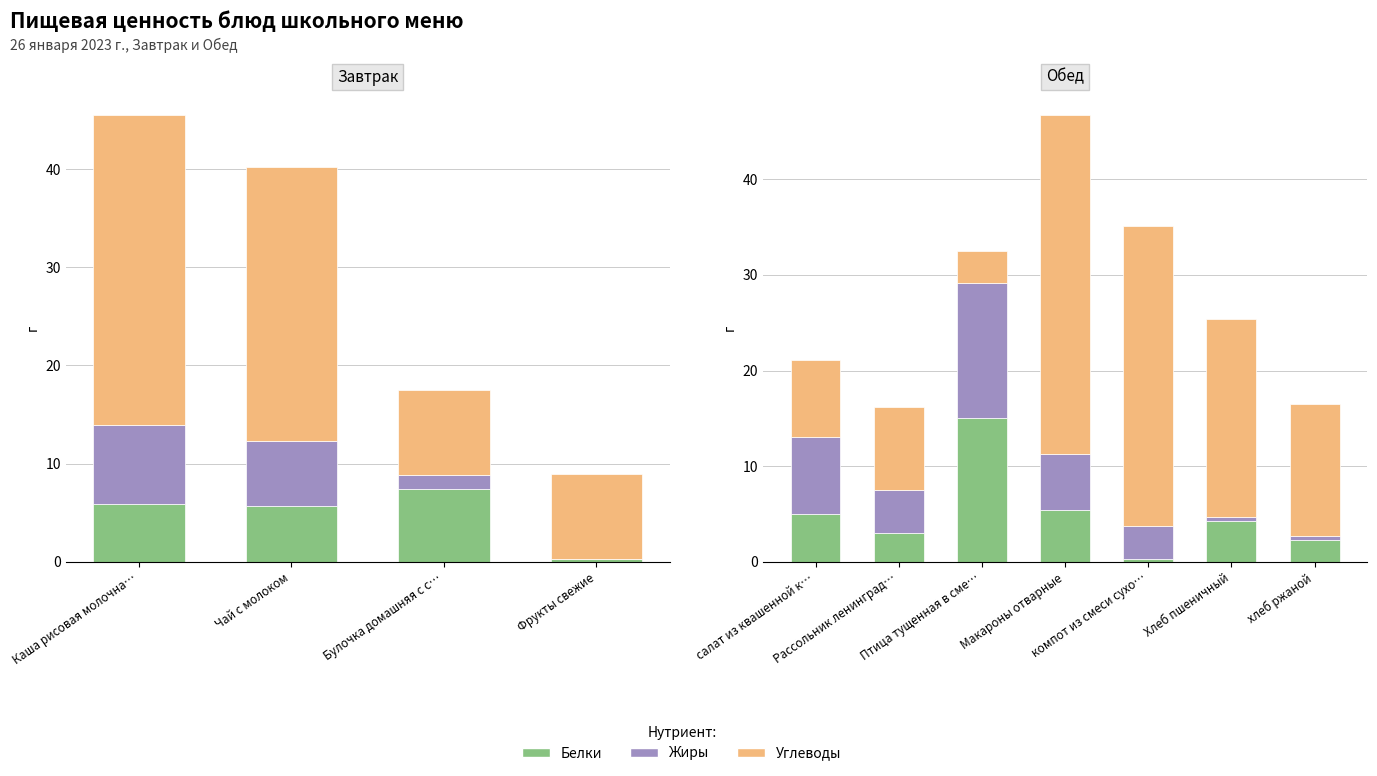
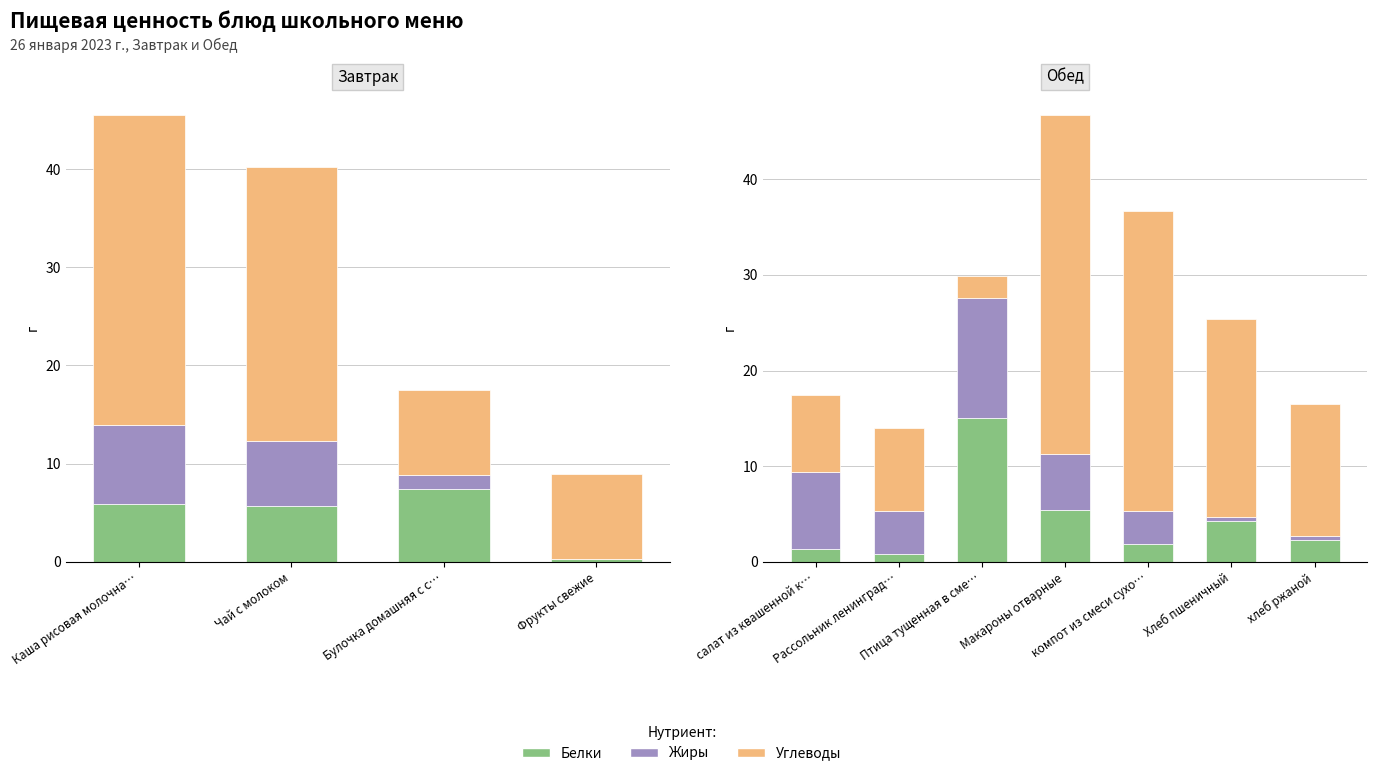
  {
    "Завтрак": {
      "Белки": {
        "Каша рисовая молочна…": 6,
        "Чай с молоком": 6,
        "Булочка домашняя с с…": 7,
        "Фрукты свежие": 0
      },
      "Жиры": {
        "Каша рисовая молочна…": 8,
        "Чай с молоком": 7,
        "Булочка домашняя с с…": 1,
        "Фрукты свежие": 0
      },
      "Углеводы": {
        "Каша рисовая молочна…": 32,
        "Чай с молоком": 28,
        "Булочка домашняя с с…": 9,
        "Фрукты свежие": 9
      }
    },
    "Обед": {
      "Белки": {
-       "салат из квашенной к…": 5,
-       "Рассольник ленинград…": 3,
+       "салат из квашенной к…": 1,
+       "Рассольник ленинград…": 1,
        "Птица тущенная в сме…": 15,
        "Макароны отварные": 5,
-       "компот из смеси сухо…": 0,
+       "компот из смеси сухо…": 2,
        "Хлеб пшеничный": 4,
        "хлеб ржаной": 2
      },
      "Жиры": {
        "салат из квашенной к…": 8,
        "Рассольник ленинград…": 5,
-       "Птица тущенная в сме…": 14,
+       "Птица тущенная в сме…": 13,
        "Макароны отварные": 6,
        "компот из смеси сухо…": 3,
        "Хлеб пшеничный": 0,
        "хлеб ржаной": 0
      },
      "Углеводы": {
        "салат из квашенной к…": 8,
        "Рассольник ленинград…": 9,
-       "Птица тущенная в сме…": 3,
+       "Птица тущенная в сме…": 2,
        "Макароны отварные": 35,
        "компот из смеси сухо…": 31,
        "Хлеб пшеничный": 21,
        "хлеб ржаной": 14
      }
    }
  }
